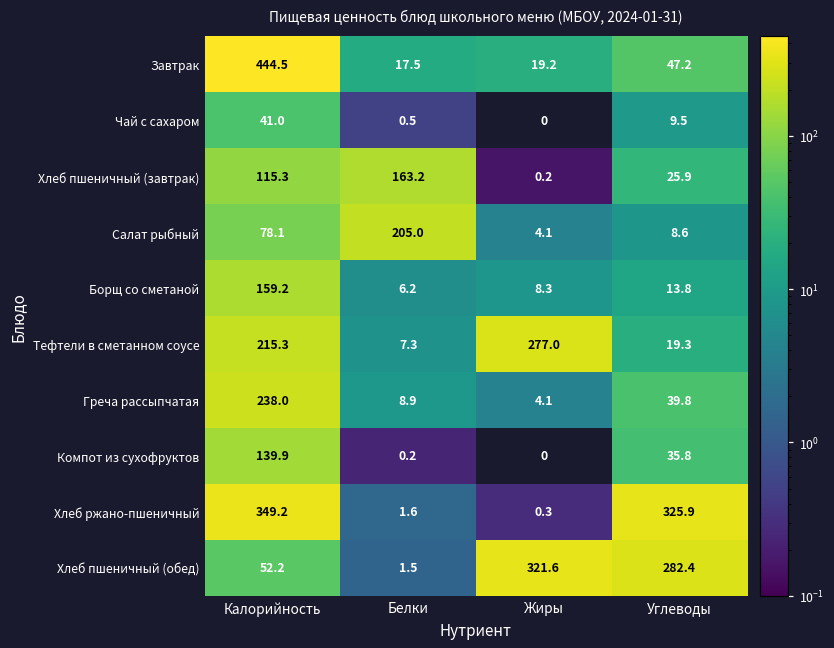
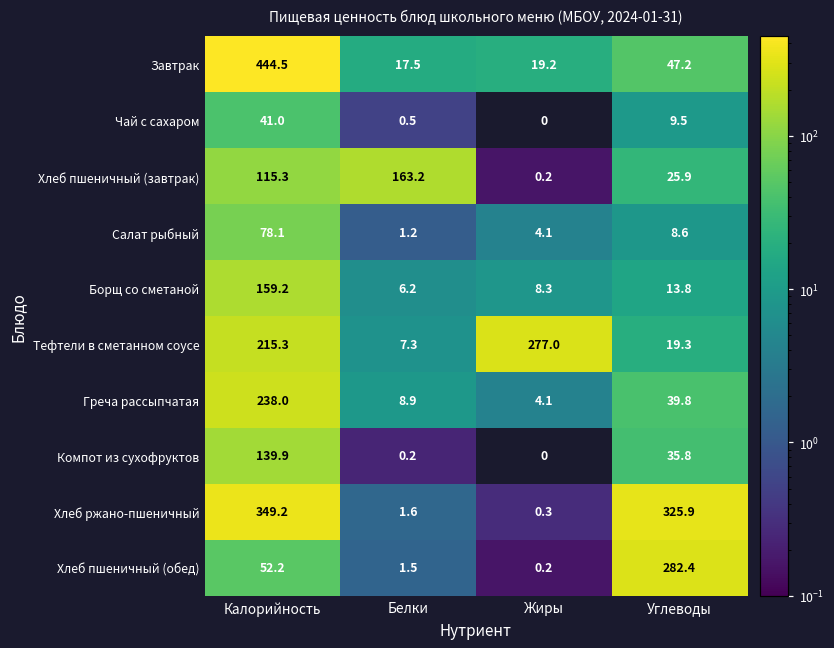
  {
    "Завтрак": {
      "Калорийность": 444.5,
      "Белки": 17.5,
      "Жиры": 19.2,
      "Углеводы": 47.2
    },
    "Чай с сахаром": {
      "Калорийность": 41.0,
      "Белки": 0.5,
      "Углеводы": 9.5
    },
    "Хлеб пшеничный (завтрак)": {
      "Калорийность": 115.3,
      "Белки": 163.2,
      "Жиры": 0.2,
      "Углеводы": 25.9
    },
    "Салат рыбный": {
      "Калорийность": 78.1,
-     "Белки": 205.0,
+     "Белки": 1.2,
      "Жиры": 4.1,
      "Углеводы": 8.6
    },
    "Борщ со сметаной": {
      "Калорийность": 159.2,
      "Белки": 6.2,
      "Жиры": 8.3,
      "Углеводы": 13.8
    },
    "Тефтели в сметанном соусе": {
      "Калорийность": 215.3,
      "Белки": 7.3,
      "Жиры": 277.0,
      "Углеводы": 19.3
    },
    "Греча рассыпчатая": {
      "Калорийность": 238.0,
      "Белки": 8.9,
      "Жиры": 4.1,
      "Углеводы": 39.8
    },
    "Компот из сухофруктов": {
      "Калорийность": 139.9,
      "Белки": 0.2,
      "Углеводы": 35.8
    },
    "Хлеб ржано-пшеничный": {
      "Калорийность": 349.2,
      "Белки": 1.6,
      "Жиры": 0.3,
      "Углеводы": 325.9
    },
    "Хлеб пшеничный (обед)": {
      "Калорийность": 52.2,
      "Белки": 1.5,
-     "Жиры": 321.6,
+     "Жиры": 0.2,
      "Углеводы": 282.4
    }
  }
